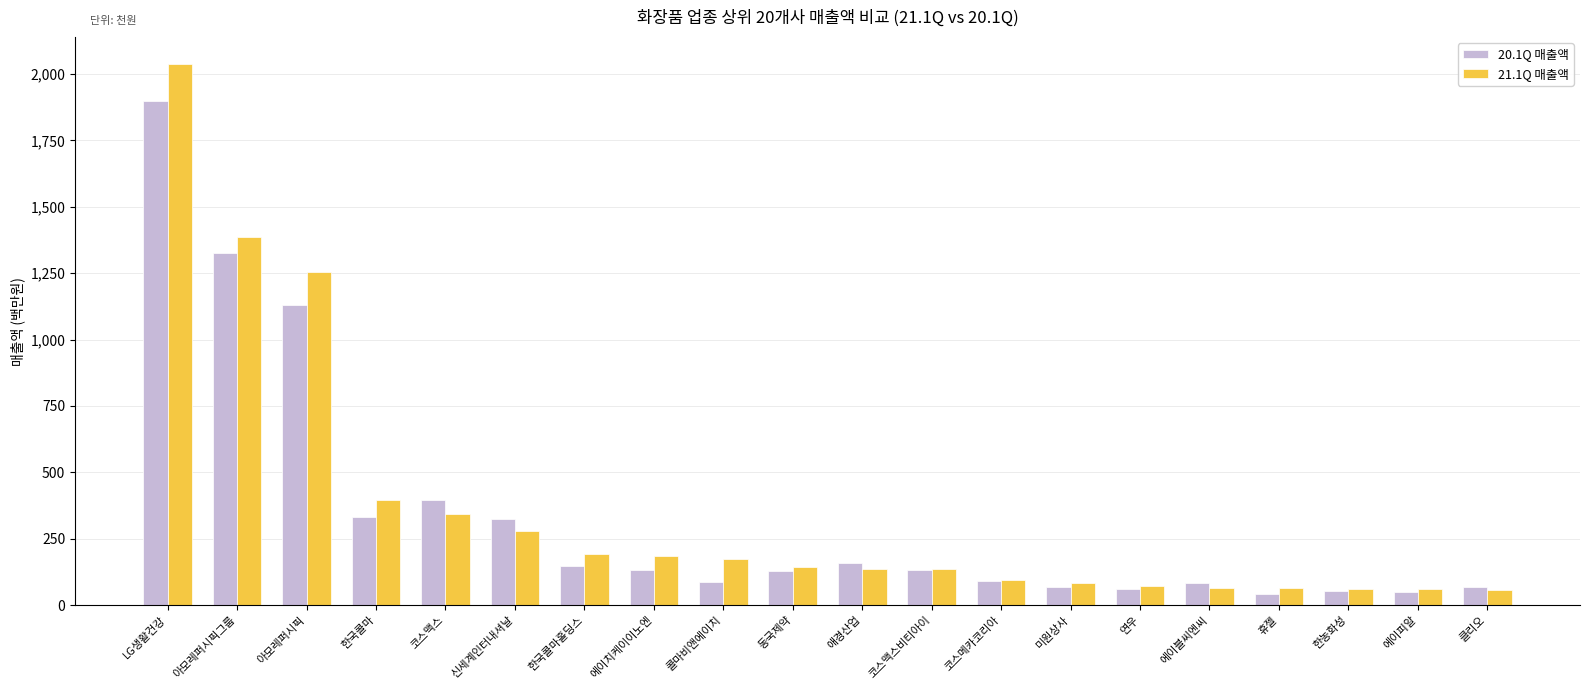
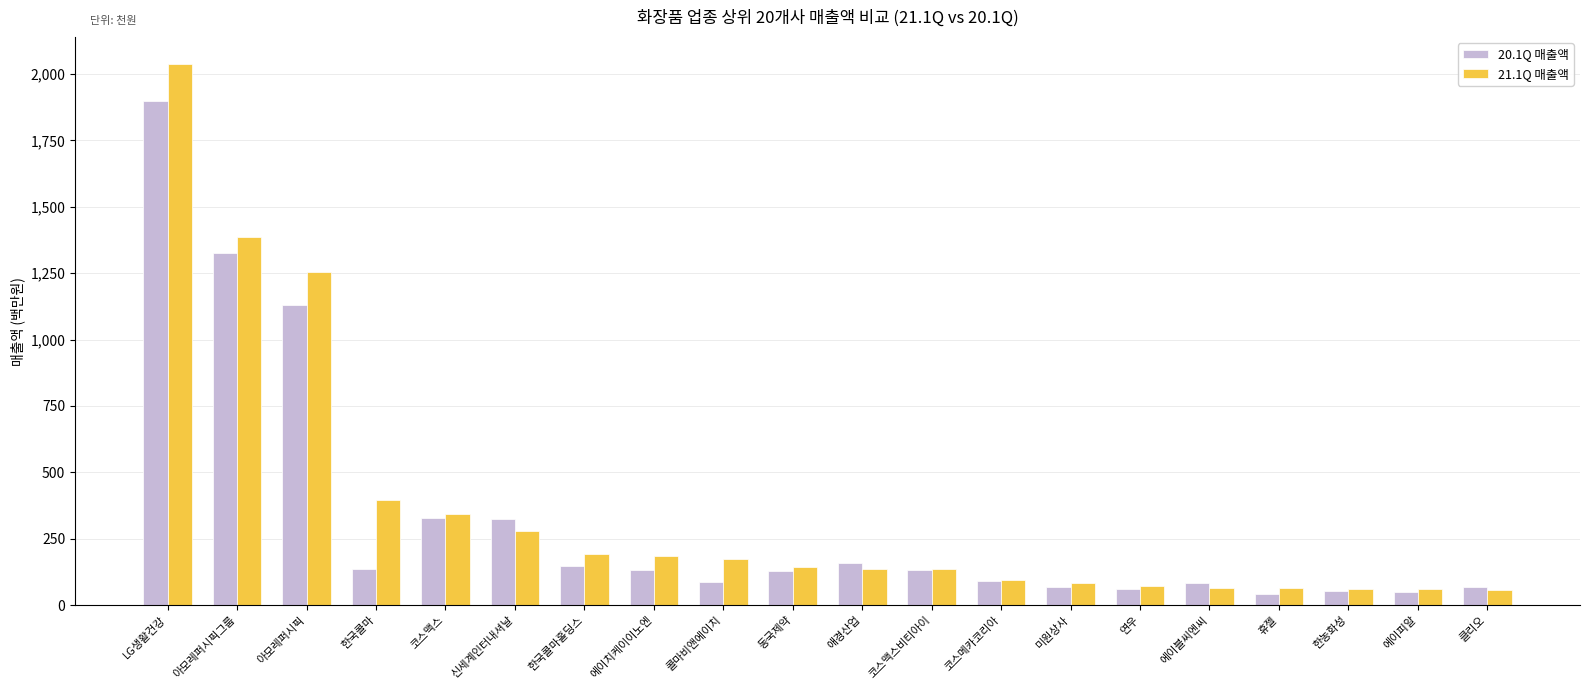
  {
    "20.1Q 매출액": {
      "LG생활건강": "1,900",
      "아모레퍼시픽그룹": "1,330",
      "아모레퍼시픽": "1,130",
-     "한국콜마": "330",
-     "코스맥스": "400",
+     "한국콜마": "140",
+     "코스맥스": "330",
      "신세계인터내셔날": "320",
      "한국콜마홀딩스": "150",
      "에이치케이이노엔": "130",
      "콜마비앤에이치": "90",
      "동국제약": "130",
      "애경산업": "160",
      "코스맥스비티아이": "130",
      "코스메카코리아": "90",
      "미원상사": "70",
      "연우": "60",
      "에이블씨엔씨": "80",
      "휴젤": "40",
      "한농화성": "50",
      "에이피알": "50",
      "클리오": "70"
    },
    "21.1Q 매출액": {
      "LG생활건강": "2,040",
      "아모레퍼시픽그룹": "1,390",
      "아모레퍼시픽": "1,250",
      "한국콜마": "400",
      "코스맥스": "340",
      "신세계인터내셔날": "280",
      "한국콜마홀딩스": "190",
      "에이치케이이노엔": "190",
      "콜마비앤에이치": "170",
      "동국제약": "140",
      "애경산업": "140",
      "코스맥스비티아이": "130",
      "코스메카코리아": "90",
      "미원상사": "80",
      "연우": "70",
      "에이블씨엔씨": "70",
      "휴젤": "60",
      "한농화성": "60",
      "에이피알": "60",
      "클리오": "60"
    }
  }
